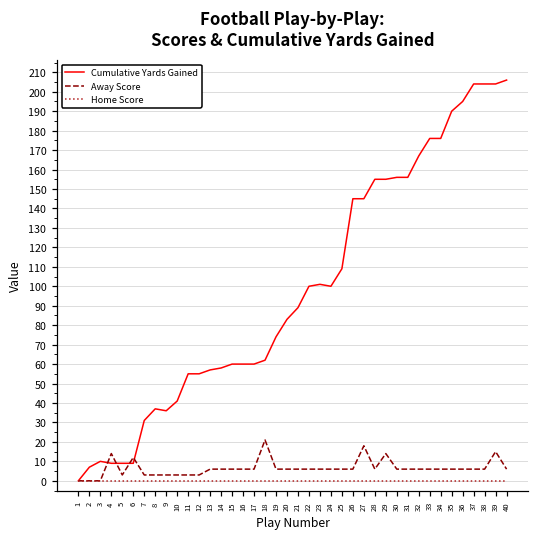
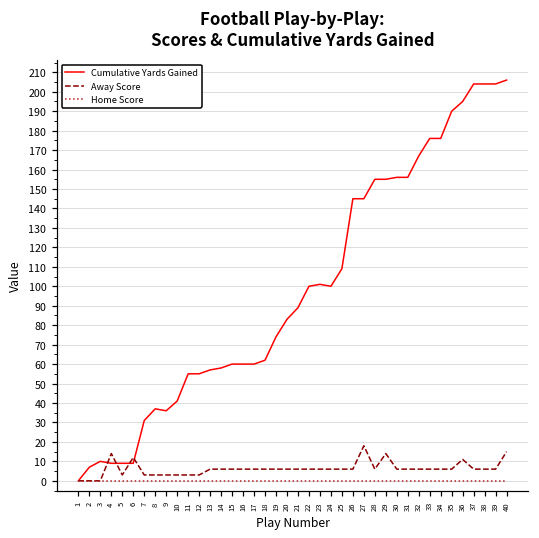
  {
    "Cumulative Yards Gained": {
      "2": 7,
      "3": 10,
      "4": 9,
      "5": 9,
      "6": 9,
      "7": 31,
      "8": 37,
      "9": 36,
      "10": 41,
      "11": 55,
      "12": 55,
      "13": 57,
      "14": 58,
      "15": 60,
      "16": 60,
      "17": 60,
      "18": 62,
      "19": 74,
      "20": 83,
      "21": 89,
      "22": 100,
      "23": 101,
      "24": 100,
      "25": 109,
      "26": 145,
      "27": 145,
      "28": 155,
      "29": 155,
      "30": 156,
      "31": 156,
      "32": 167,
      "33": 176,
      "34": 176,
      "35": 190,
      "36": 195,
      "37": 204,
      "38": 204,
      "39": 204,
      "40": 206
    },
    "Away Score": {
      "4": 14,
      "5": 3,
      "6": 12,
      "7": 3,
      "8": 3,
      "9": 3,
      "10": 3,
      "11": 3,
      "12": 3,
      "13": 6,
      "14": 6,
      "15": 6,
      "16": 6,
      "17": 6,
-     "18": 21,
+     "18": 6,
      "19": 6,
      "20": 6,
      "21": 6,
      "22": 6,
      "23": 6,
      "24": 6,
      "25": 6,
      "26": 6,
      "27": 18,
      "28": 6,
      "29": 14,
      "30": 6,
      "31": 6,
      "32": 6,
      "33": 6,
      "34": 6,
      "35": 6,
-     "36": 6,
+     "36": 11,
      "37": 6,
      "38": 6,
-     "39": 15,
-     "40": 6
+     "39": 6,
+     "40": 15
    },
    "Home Score": {
      "4": 0,
      "5": 0,
      "6": 0,
      "7": 0,
      "8": 0,
      "9": 0,
      "10": 0,
      "11": 0,
      "12": 0,
      "13": 0,
      "14": 0,
      "15": 0,
      "16": 0,
      "17": 0,
      "18": 0,
      "19": 0,
      "20": 0,
      "21": 0,
      "22": 0,
      "23": 0,
      "24": 0,
      "25": 0,
      "26": 0,
      "27": 0,
      "28": 0,
      "29": 0,
      "30": 0,
      "31": 0,
      "32": 0,
      "33": 0,
      "34": 0,
      "35": 0,
      "36": 0,
      "37": 0,
      "38": 0,
      "39": 0,
      "40": 0
    }
  }
